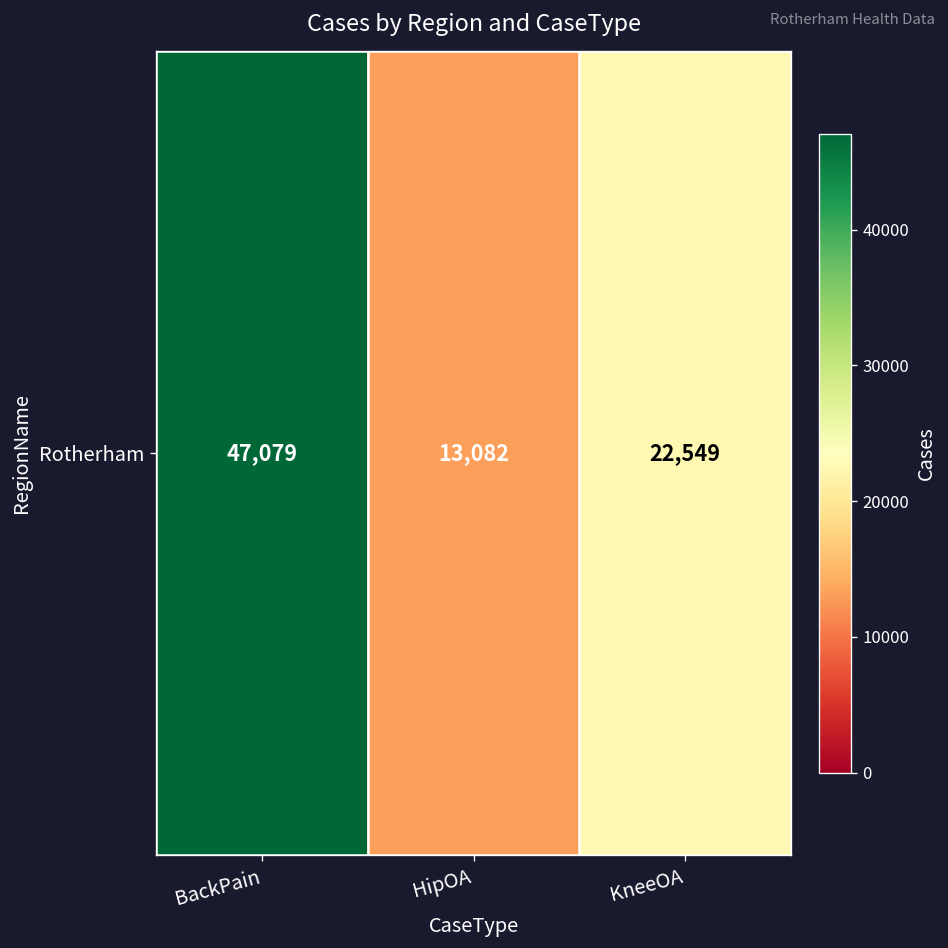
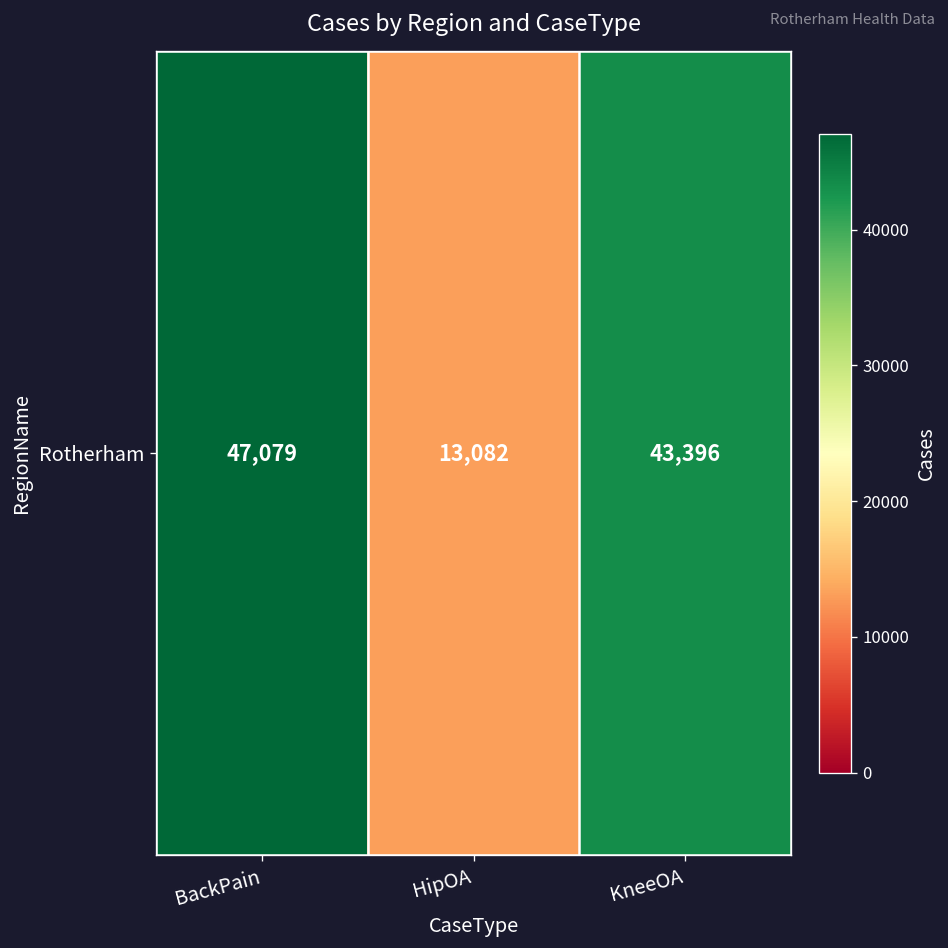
  {
    "Rotherham": {
      "BackPain": "47,079",
      "HipOA": "13,082",
-     "KneeOA": "22,549"
+     "KneeOA": "43,396"
    }
  }
